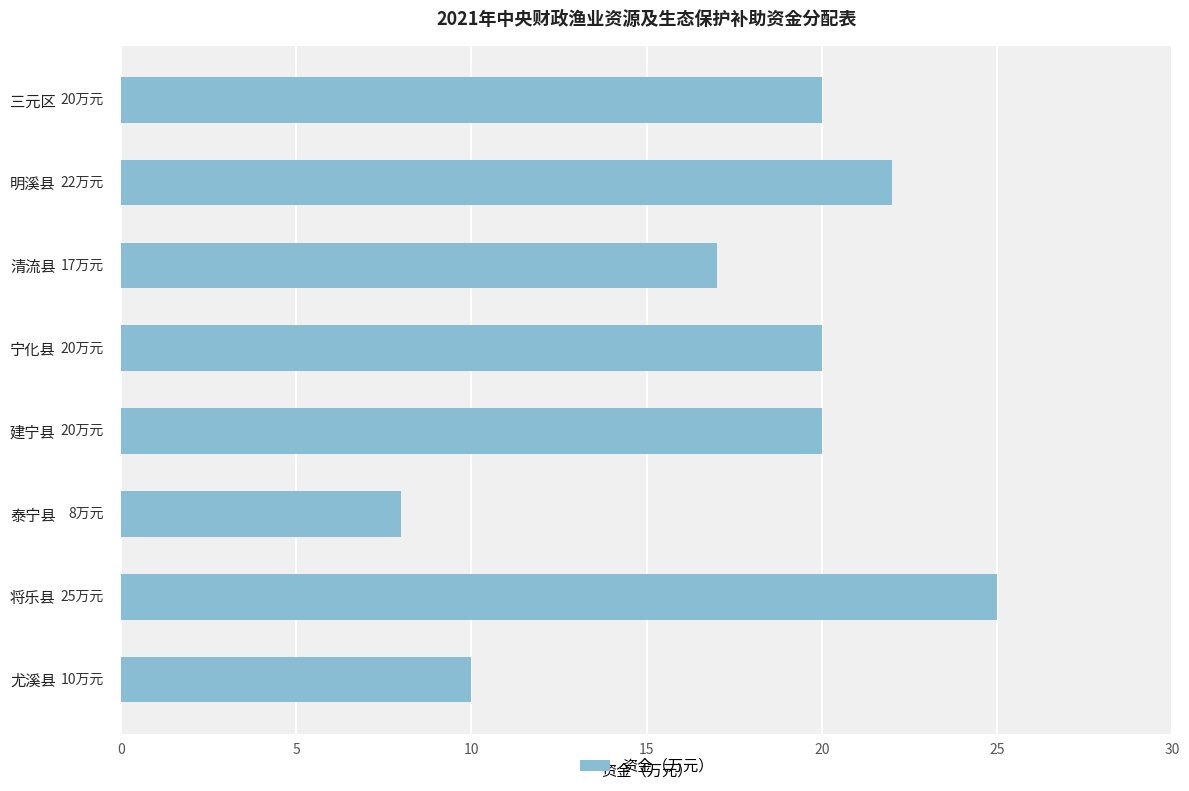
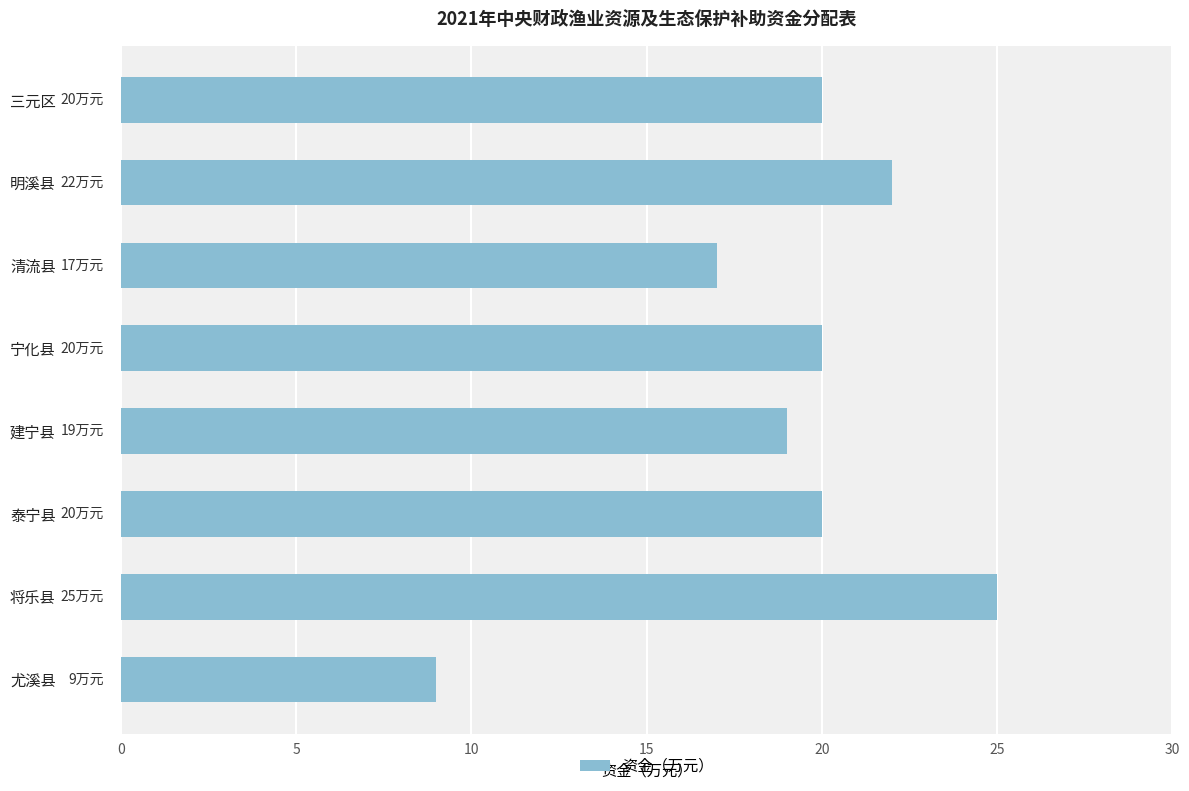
  {
-   "建宁县": 20,
-   "泰宁县": 8,
-   "尤溪县": 10
+   "建宁县": 19,
+   "泰宁县": 20,
+   "尤溪县": 9
  }
